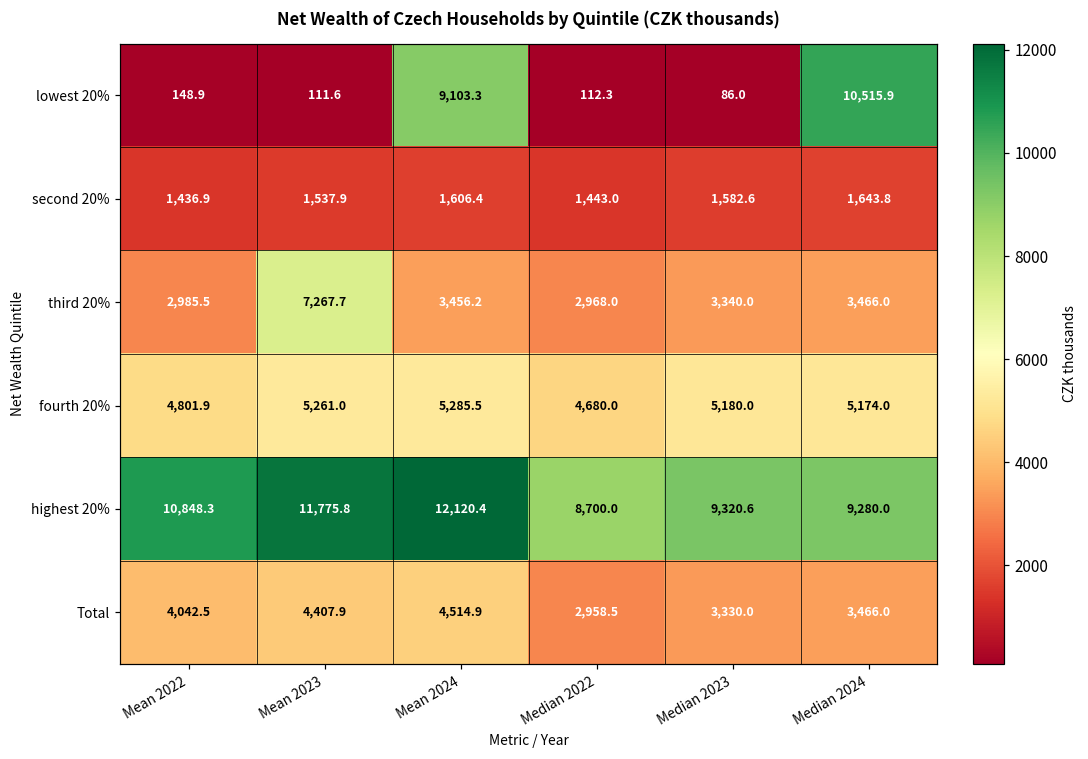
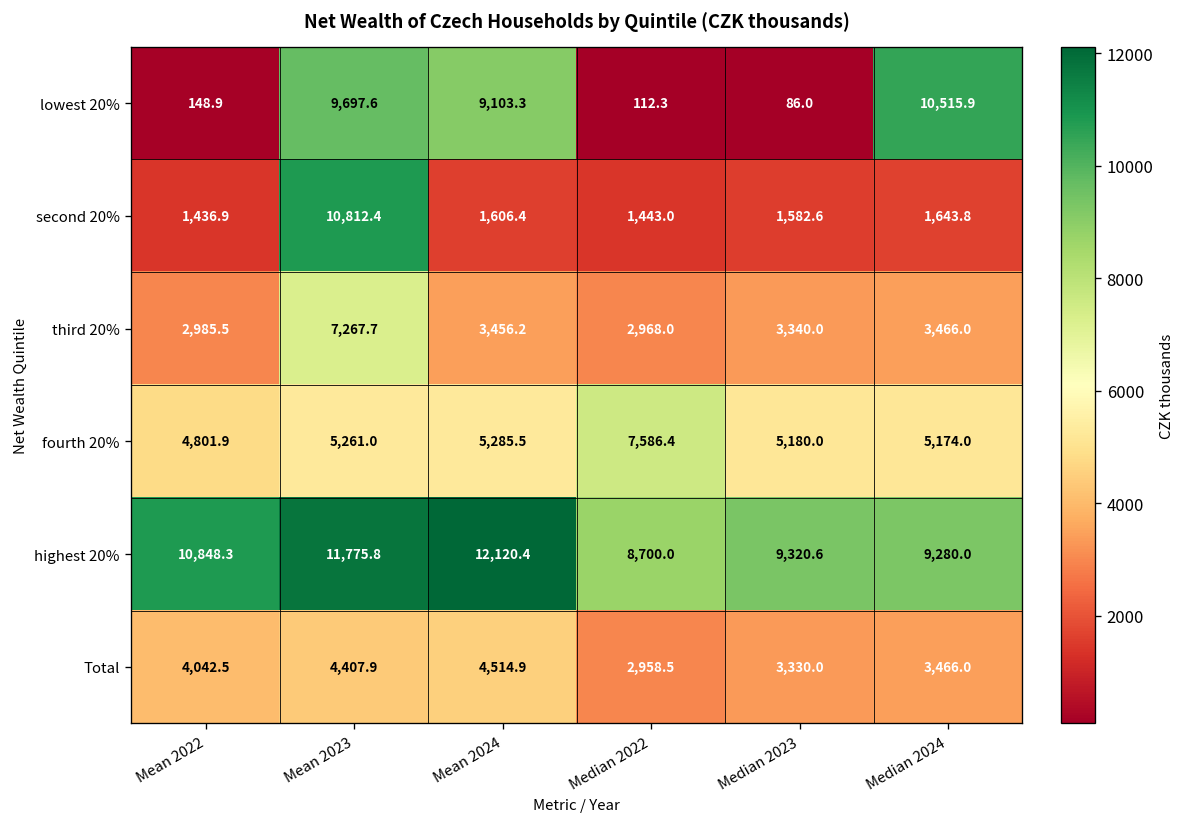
  {
    "lowest 20%": {
      "Mean 2022": "148.9",
-     "Mean 2023": "111.6",
+     "Mean 2023": "9,697.6",
      "Mean 2024": "9,103.3",
      "Median 2022": "112.3",
      "Median 2023": "86.0",
      "Median 2024": "10,515.9"
    },
    "second 20%": {
      "Mean 2022": "1,436.9",
-     "Mean 2023": "1,537.9",
+     "Mean 2023": "10,812.4",
      "Mean 2024": "1,606.4",
      "Median 2022": "1,443.0",
      "Median 2023": "1,582.6",
      "Median 2024": "1,643.8"
    },
    "third 20%": {
      "Mean 2022": "2,985.5",
      "Mean 2023": "7,267.7",
      "Mean 2024": "3,456.2",
      "Median 2022": "2,968.0",
      "Median 2023": "3,340.0",
      "Median 2024": "3,466.0"
    },
    "fourth 20%": {
      "Mean 2022": "4,801.9",
      "Mean 2023": "5,261.0",
      "Mean 2024": "5,285.5",
-     "Median 2022": "4,680.0",
+     "Median 2022": "7,586.4",
      "Median 2023": "5,180.0",
      "Median 2024": "5,174.0"
    },
    "highest 20%": {
      "Mean 2022": "10,848.3",
      "Mean 2023": "11,775.8",
      "Mean 2024": "12,120.4",
      "Median 2022": "8,700.0",
      "Median 2023": "9,320.6",
      "Median 2024": "9,280.0"
    },
    "Total": {
      "Mean 2022": "4,042.5",
      "Mean 2023": "4,407.9",
      "Mean 2024": "4,514.9",
      "Median 2022": "2,958.5",
      "Median 2023": "3,330.0",
      "Median 2024": "3,466.0"
    }
  }
